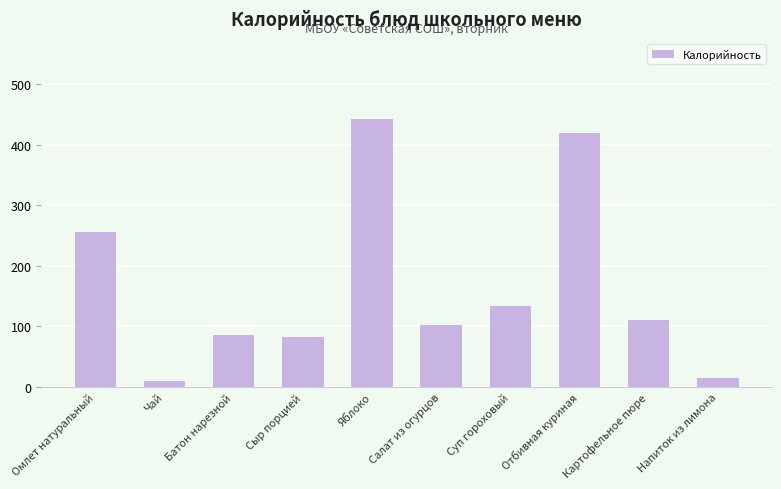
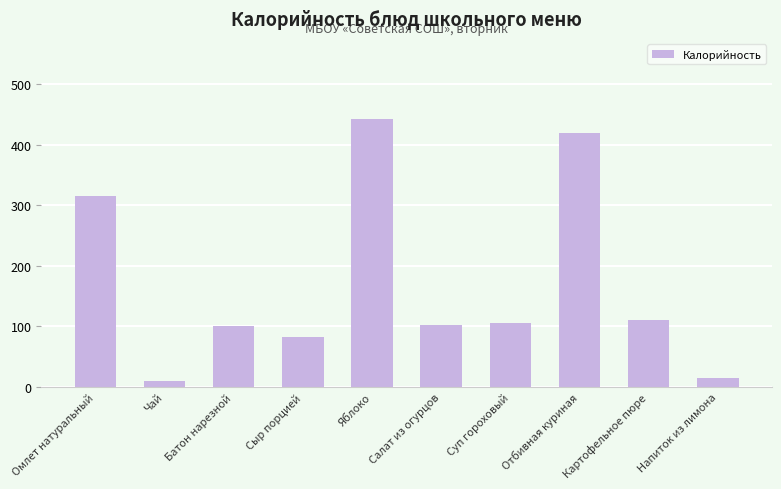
  {
-   "Омлет натуральный": 260,
+   "Омлет натуральный": 320,
    "Чай": 10,
-   "Батон нарезной": 90,
+   "Батон нарезной": 100,
    "Сыр порцией": 80,
    "Яблоко": 440,
    "Салат из огурцов": 100,
-   "Суп гороховый": 130,
+   "Суп гороховый": 110,
    "Отбивная куриная": 420,
    "Картофельное пюре": 110,
    "Напиток из лимона": 10
  }
